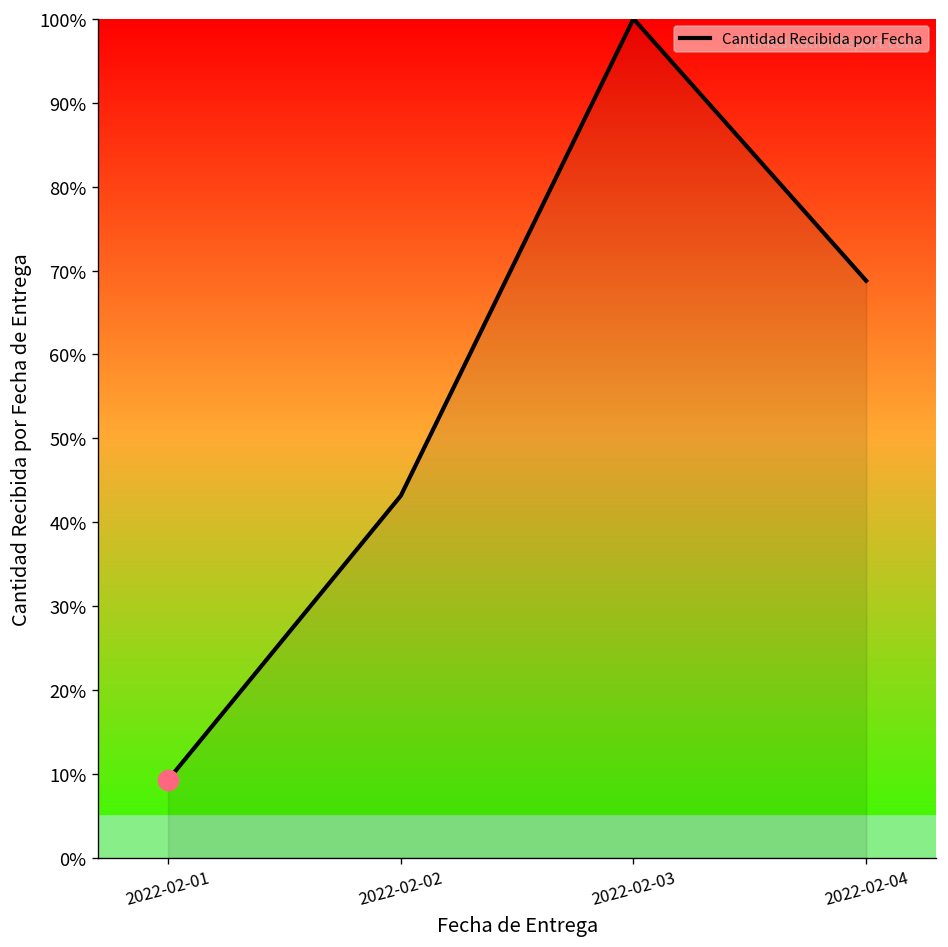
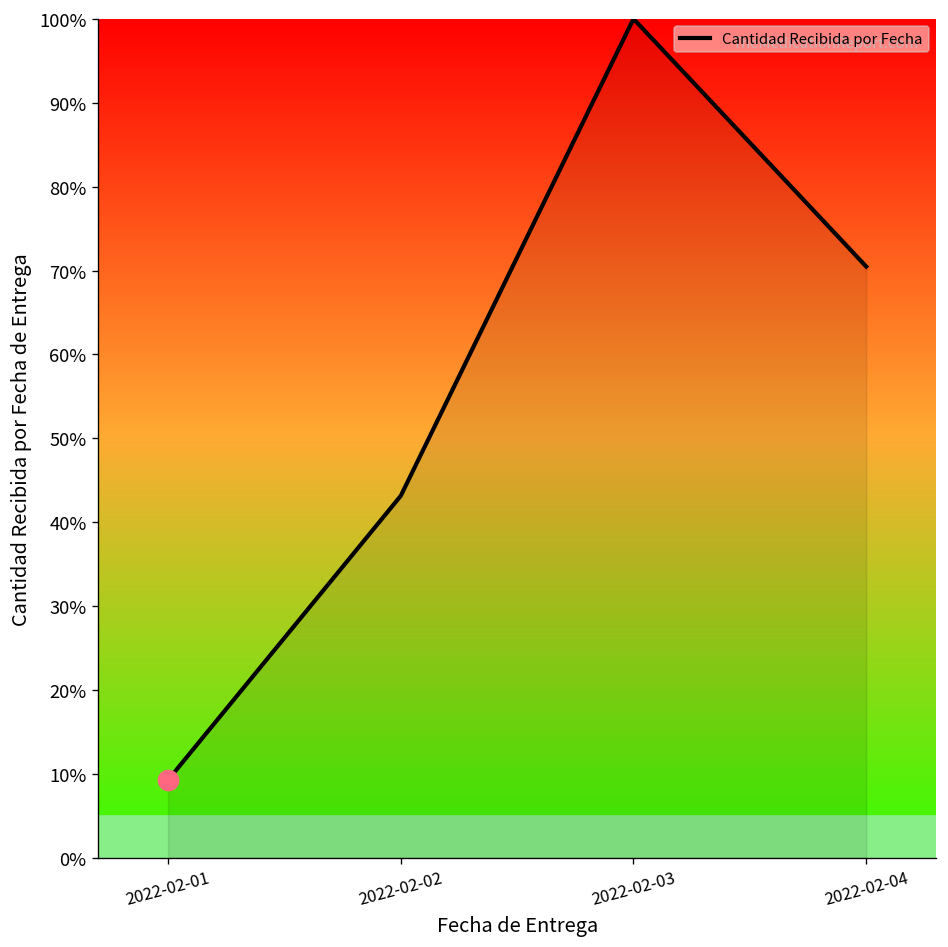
  {
    "Cantidad Recibida por Fecha": {
      "2022-02-02": "43%",
      "2022-02-03": "100%",
-     "2022-02-04": "69%"
+     "2022-02-04": "70%"
    }
  }
